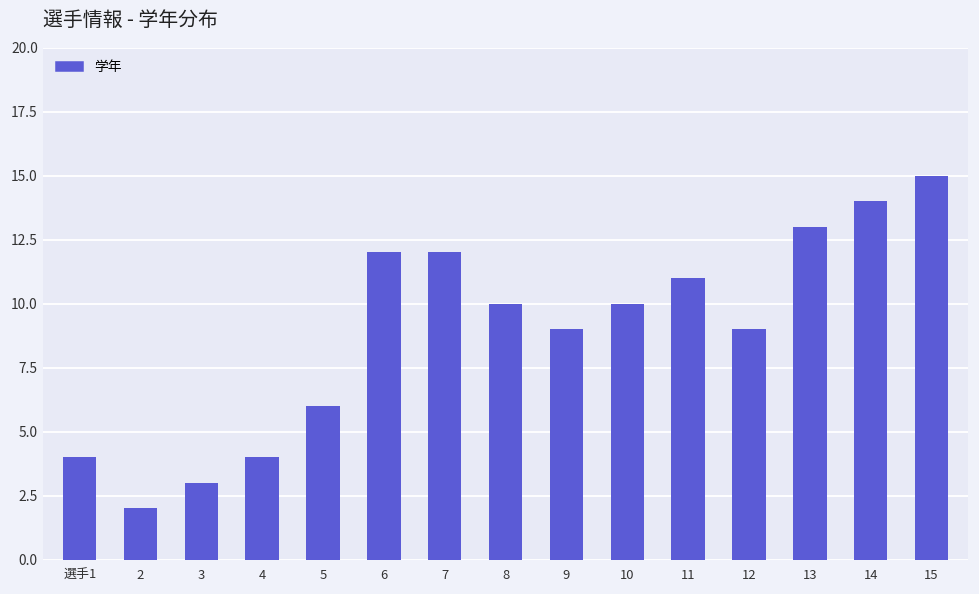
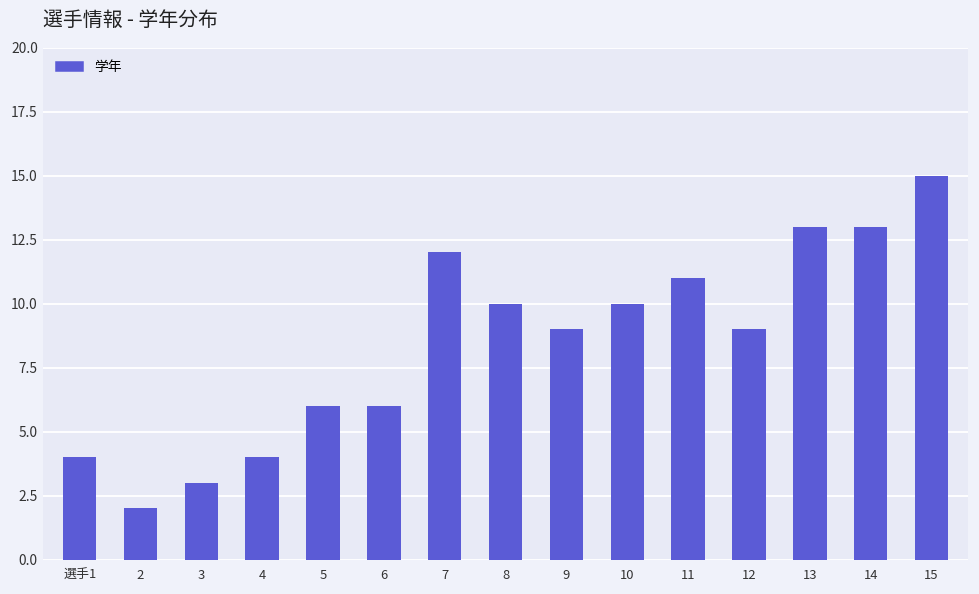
  {
    "選手1": 4,
    "2": 2,
    "3": 3,
    "4": 4,
    "5": 6,
-   "6": 12,
+   "6": 6,
    "7": 12,
    "8": 10,
    "9": 9,
    "10": 10,
    "11": 11,
    "12": 9,
    "13": 13,
-   "14": 14,
+   "14": 13,
    "15": 15
  }
